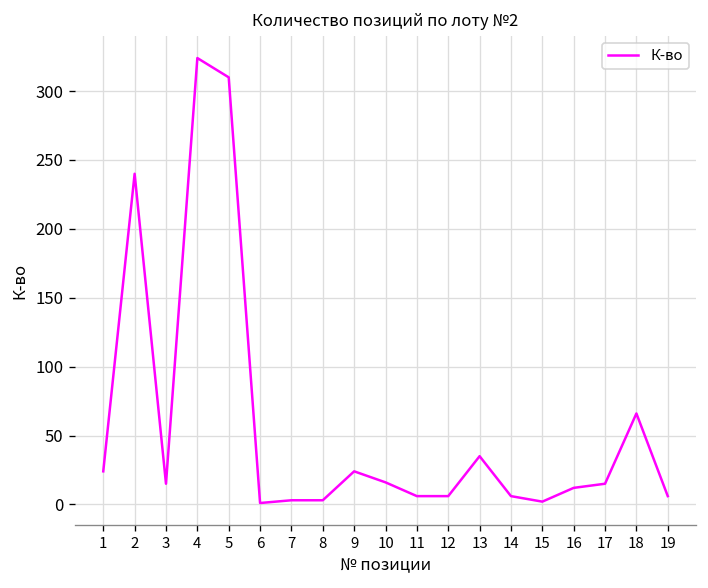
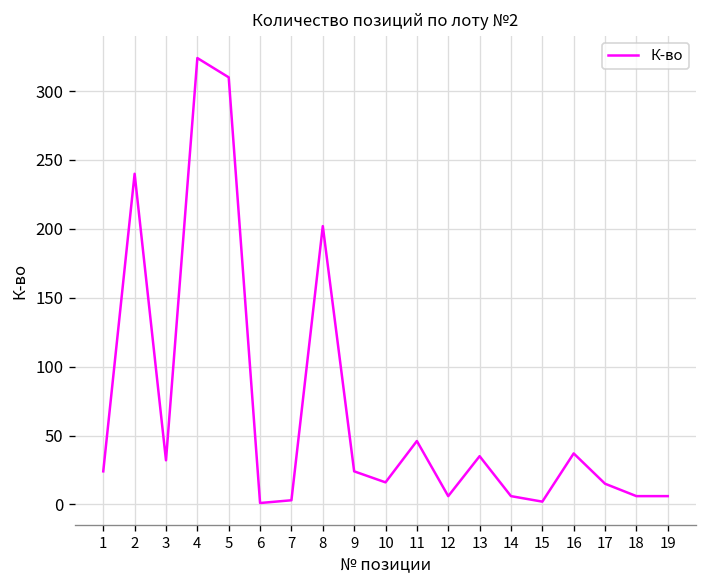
  {
    "1": 24,
    "2": 240,
-   "3": 15,
+   "3": 32,
    "4": 324,
    "5": 310,
    "6": 1,
    "7": 3,
-   "8": 3,
+   "8": 202,
    "9": 24,
    "10": 16,
-   "11": 6,
+   "11": 46,
    "12": 6,
    "13": 35,
    "14": 6,
    "15": 2,
-   "16": 12,
+   "16": 37,
    "17": 15,
-   "18": 66,
+   "18": 6,
    "19": 6
  }
